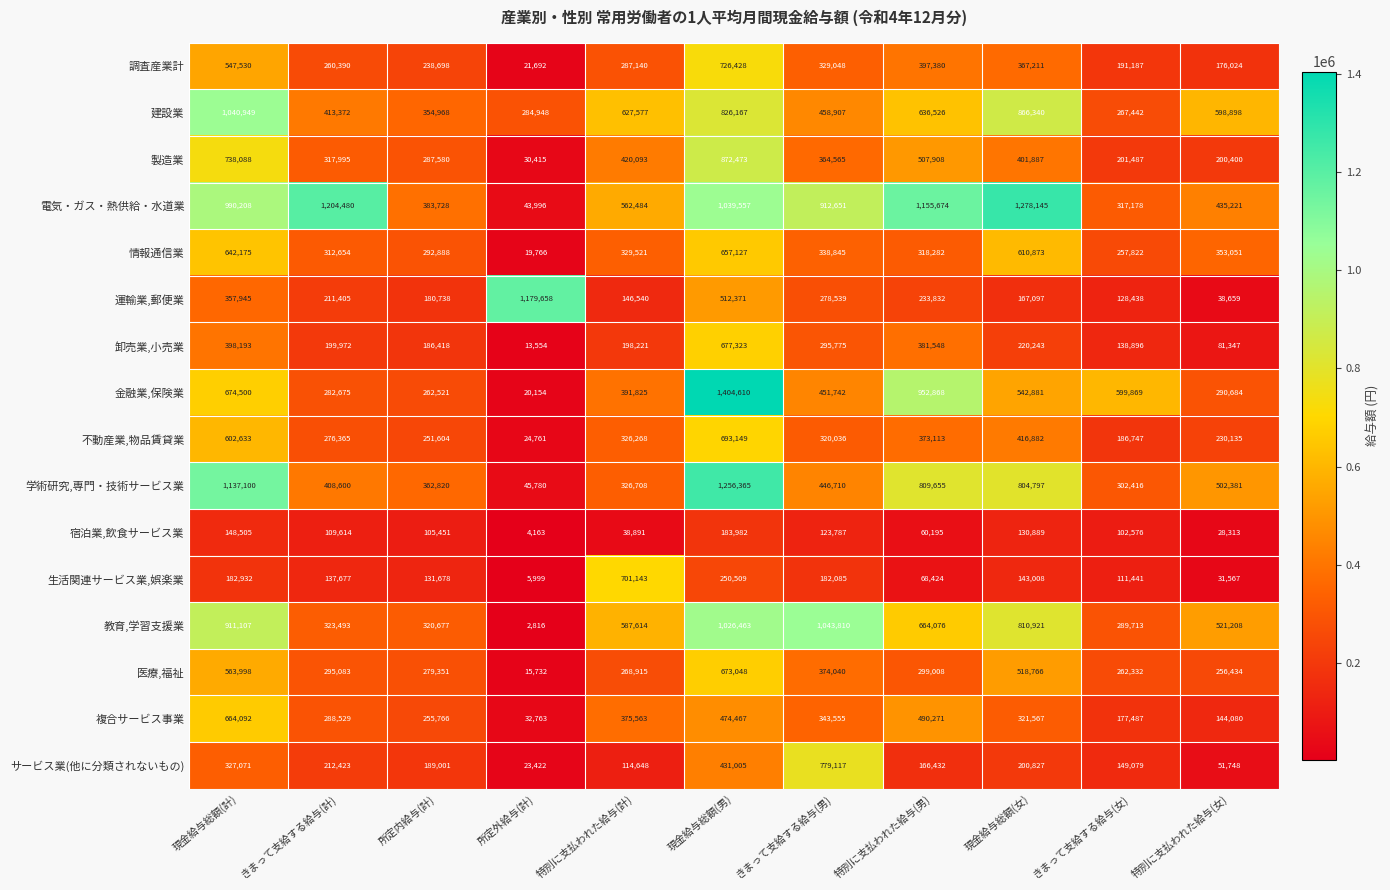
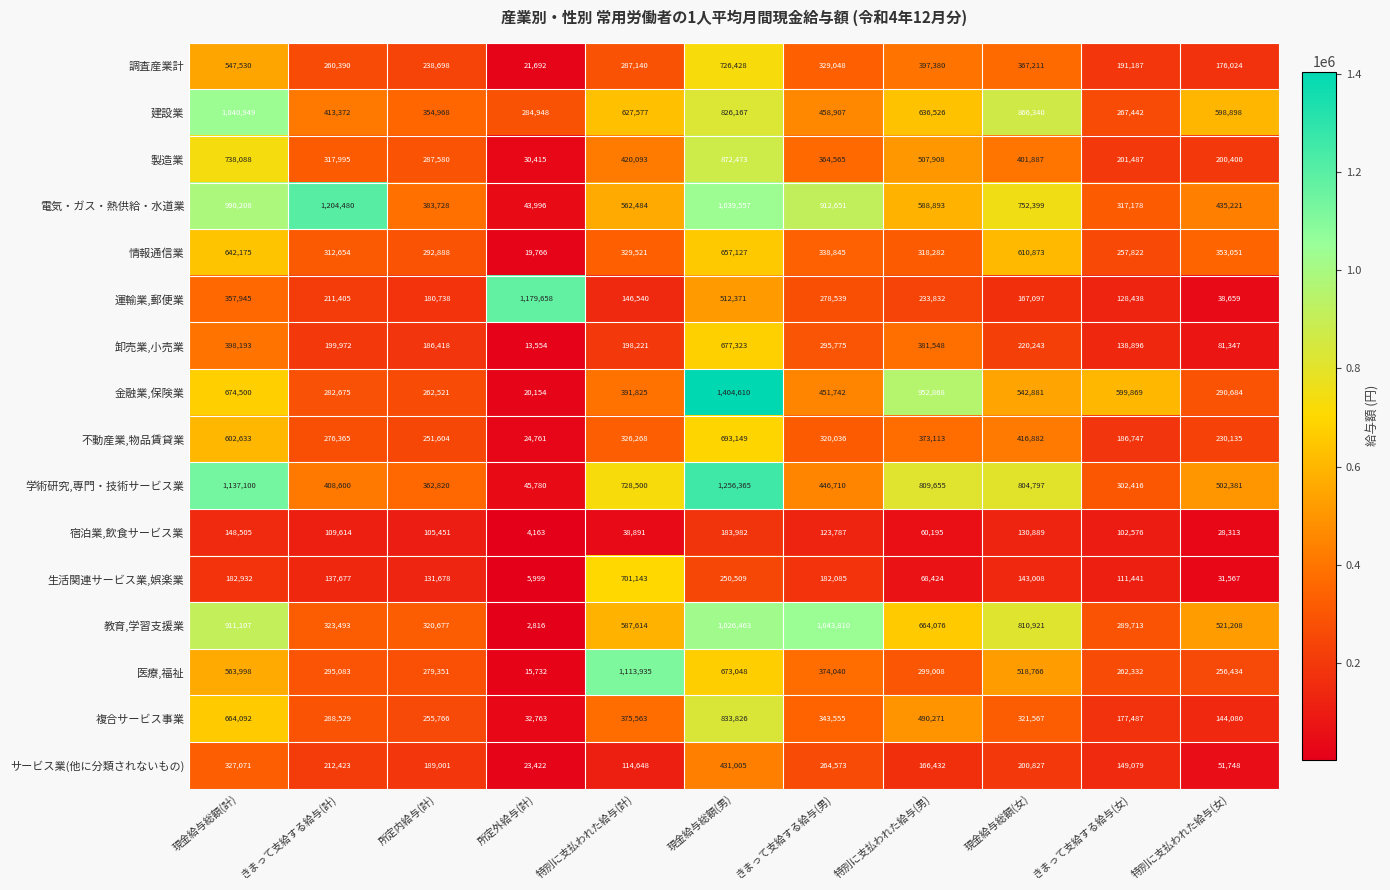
  {
    "調査産業計": {
      "現金給与総額(計)": "547,530",
      "きまって支給する給与(計)": "260,390",
      "所定内給与(計)": "238,698",
      "所定外給与(計)": "21,692",
      "特別に支払われた給与(計)": "287,140",
      "現金給与総額(男)": "726,428",
      "きまって支給する給与(男)": "329,048",
      "特別に支払われた給与(男)": "397,380",
      "現金給与総額(女)": "367,211",
      "きまって支給する給与(女)": "191,187",
      "特別に支払われた給与(女)": "176,024"
    },
    "建設業": {
      "現金給与総額(計)": "1,040,949",
      "きまって支給する給与(計)": "413,372",
      "所定内給与(計)": "354,968",
      "所定外給与(計)": "284,948",
      "特別に支払われた給与(計)": "627,577",
      "現金給与総額(男)": "826,167",
      "きまって支給する給与(男)": "458,907",
      "特別に支払われた給与(男)": "636,526",
      "現金給与総額(女)": "866,340",
      "きまって支給する給与(女)": "267,442",
      "特別に支払われた給与(女)": "598,898"
    },
    "製造業": {
      "現金給与総額(計)": "738,088",
      "きまって支給する給与(計)": "317,995",
      "所定内給与(計)": "287,580",
      "所定外給与(計)": "30,415",
      "特別に支払われた給与(計)": "420,093",
      "現金給与総額(男)": "872,473",
      "きまって支給する給与(男)": "364,565",
      "特別に支払われた給与(男)": "507,908",
      "現金給与総額(女)": "401,887",
      "きまって支給する給与(女)": "201,487",
      "特別に支払われた給与(女)": "200,400"
    },
    "電気・ガス・熱供給・水道業": {
      "現金給与総額(計)": "990,208",
      "きまって支給する給与(計)": "1,204,480",
      "所定内給与(計)": "383,728",
      "所定外給与(計)": "43,996",
      "特別に支払われた給与(計)": "562,484",
      "現金給与総額(男)": "1,039,557",
      "きまって支給する給与(男)": "912,651",
-     "特別に支払われた給与(男)": "1,155,674",
-     "現金給与総額(女)": "1,278,145",
+     "特別に支払われた給与(男)": "588,893",
+     "現金給与総額(女)": "752,399",
      "きまって支給する給与(女)": "317,178",
      "特別に支払われた給与(女)": "435,221"
    },
    "情報通信業": {
      "現金給与総額(計)": "642,175",
      "きまって支給する給与(計)": "312,654",
      "所定内給与(計)": "292,888",
      "所定外給与(計)": "19,766",
      "特別に支払われた給与(計)": "329,521",
      "現金給与総額(男)": "657,127",
      "きまって支給する給与(男)": "338,845",
      "特別に支払われた給与(男)": "318,282",
      "現金給与総額(女)": "610,873",
      "きまって支給する給与(女)": "257,822",
      "特別に支払われた給与(女)": "353,051"
    },
    "運輸業,郵便業": {
      "現金給与総額(計)": "357,945",
      "きまって支給する給与(計)": "211,405",
      "所定内給与(計)": "180,738",
      "所定外給与(計)": "1,179,658",
      "特別に支払われた給与(計)": "146,540",
      "現金給与総額(男)": "512,371",
      "きまって支給する給与(男)": "278,539",
      "特別に支払われた給与(男)": "233,832",
      "現金給与総額(女)": "167,097",
      "きまって支給する給与(女)": "128,438",
      "特別に支払われた給与(女)": "38,659"
    },
    "卸売業,小売業": {
      "現金給与総額(計)": "398,193",
      "きまって支給する給与(計)": "199,972",
      "所定内給与(計)": "186,418",
      "所定外給与(計)": "13,554",
      "特別に支払われた給与(計)": "198,221",
      "現金給与総額(男)": "677,323",
      "きまって支給する給与(男)": "295,775",
      "特別に支払われた給与(男)": "381,548",
      "現金給与総額(女)": "220,243",
      "きまって支給する給与(女)": "138,896",
      "特別に支払われた給与(女)": "81,347"
    },
    "金融業,保険業": {
      "現金給与総額(計)": "674,500",
      "きまって支給する給与(計)": "282,675",
      "所定内給与(計)": "262,521",
      "所定外給与(計)": "20,154",
      "特別に支払われた給与(計)": "391,825",
      "現金給与総額(男)": "1,404,610",
      "きまって支給する給与(男)": "451,742",
      "特別に支払われた給与(男)": "952,868",
      "現金給与総額(女)": "542,881",
      "きまって支給する給与(女)": "599,869",
      "特別に支払われた給与(女)": "290,684"
    },
    "不動産業,物品賃貸業": {
      "現金給与総額(計)": "602,633",
      "きまって支給する給与(計)": "276,365",
      "所定内給与(計)": "251,604",
      "所定外給与(計)": "24,761",
      "特別に支払われた給与(計)": "326,268",
      "現金給与総額(男)": "693,149",
      "きまって支給する給与(男)": "320,036",
      "特別に支払われた給与(男)": "373,113",
      "現金給与総額(女)": "416,882",
      "きまって支給する給与(女)": "186,747",
      "特別に支払われた給与(女)": "230,135"
    },
    "学術研究,専門・技術サービス業": {
      "現金給与総額(計)": "1,137,100",
      "きまって支給する給与(計)": "408,600",
      "所定内給与(計)": "362,820",
      "所定外給与(計)": "45,780",
-     "特別に支払われた給与(計)": "326,708",
+     "特別に支払われた給与(計)": "728,500",
      "現金給与総額(男)": "1,256,365",
      "きまって支給する給与(男)": "446,710",
      "特別に支払われた給与(男)": "809,655",
      "現金給与総額(女)": "804,797",
      "きまって支給する給与(女)": "302,416",
      "特別に支払われた給与(女)": "502,381"
    },
    "宿泊業,飲食サービス業": {
      "現金給与総額(計)": "148,505",
      "きまって支給する給与(計)": "109,614",
      "所定内給与(計)": "105,451",
      "所定外給与(計)": "4,163",
      "特別に支払われた給与(計)": "38,891",
      "現金給与総額(男)": "183,982",
      "きまって支給する給与(男)": "123,787",
      "特別に支払われた給与(男)": "60,195",
      "現金給与総額(女)": "130,889",
      "きまって支給する給与(女)": "102,576",
      "特別に支払われた給与(女)": "28,313"
    },
    "生活関連サービス業,娯楽業": {
      "現金給与総額(計)": "182,932",
      "きまって支給する給与(計)": "137,677",
      "所定内給与(計)": "131,678",
      "所定外給与(計)": "5,999",
      "特別に支払われた給与(計)": "701,143",
      "現金給与総額(男)": "250,509",
      "きまって支給する給与(男)": "182,085",
      "特別に支払われた給与(男)": "68,424",
      "現金給与総額(女)": "143,008",
      "きまって支給する給与(女)": "111,441",
      "特別に支払われた給与(女)": "31,567"
    },
    "教育,学習支援業": {
      "現金給与総額(計)": "911,107",
      "きまって支給する給与(計)": "323,493",
      "所定内給与(計)": "320,677",
      "所定外給与(計)": "2,816",
      "特別に支払われた給与(計)": "587,614",
      "現金給与総額(男)": "1,026,463",
      "きまって支給する給与(男)": "1,043,810",
      "特別に支払われた給与(男)": "664,076",
      "現金給与総額(女)": "810,921",
      "きまって支給する給与(女)": "289,713",
      "特別に支払われた給与(女)": "521,208"
    },
    "医療,福祉": {
      "現金給与総額(計)": "563,998",
      "きまって支給する給与(計)": "295,083",
      "所定内給与(計)": "279,351",
      "所定外給与(計)": "15,732",
-     "特別に支払われた給与(計)": "268,915",
+     "特別に支払われた給与(計)": "1,113,935",
      "現金給与総額(男)": "673,048",
      "きまって支給する給与(男)": "374,040",
      "特別に支払われた給与(男)": "299,008",
      "現金給与総額(女)": "518,766",
      "きまって支給する給与(女)": "262,332",
      "特別に支払われた給与(女)": "256,434"
    },
    "複合サービス事業": {
      "現金給与総額(計)": "664,092",
      "きまって支給する給与(計)": "288,529",
      "所定内給与(計)": "255,766",
      "所定外給与(計)": "32,763",
      "特別に支払われた給与(計)": "375,563",
-     "現金給与総額(男)": "474,467",
+     "現金給与総額(男)": "833,826",
      "きまって支給する給与(男)": "343,555",
      "特別に支払われた給与(男)": "490,271",
      "現金給与総額(女)": "321,567",
      "きまって支給する給与(女)": "177,487",
      "特別に支払われた給与(女)": "144,080"
    },
    "サービス業(他に分類されないもの)": {
      "現金給与総額(計)": "327,071",
      "きまって支給する給与(計)": "212,423",
      "所定内給与(計)": "189,001",
      "所定外給与(計)": "23,422",
      "特別に支払われた給与(計)": "114,648",
      "現金給与総額(男)": "431,005",
-     "きまって支給する給与(男)": "779,117",
+     "きまって支給する給与(男)": "264,573",
      "特別に支払われた給与(男)": "166,432",
      "現金給与総額(女)": "200,827",
      "きまって支給する給与(女)": "149,079",
      "特別に支払われた給与(女)": "51,748"
    }
  }
